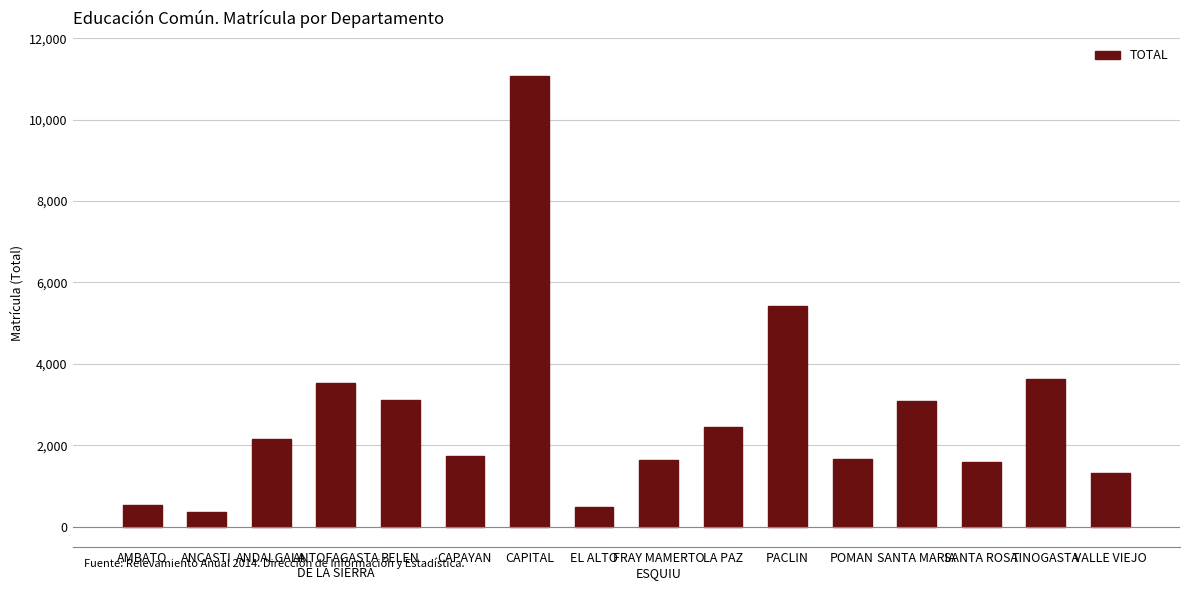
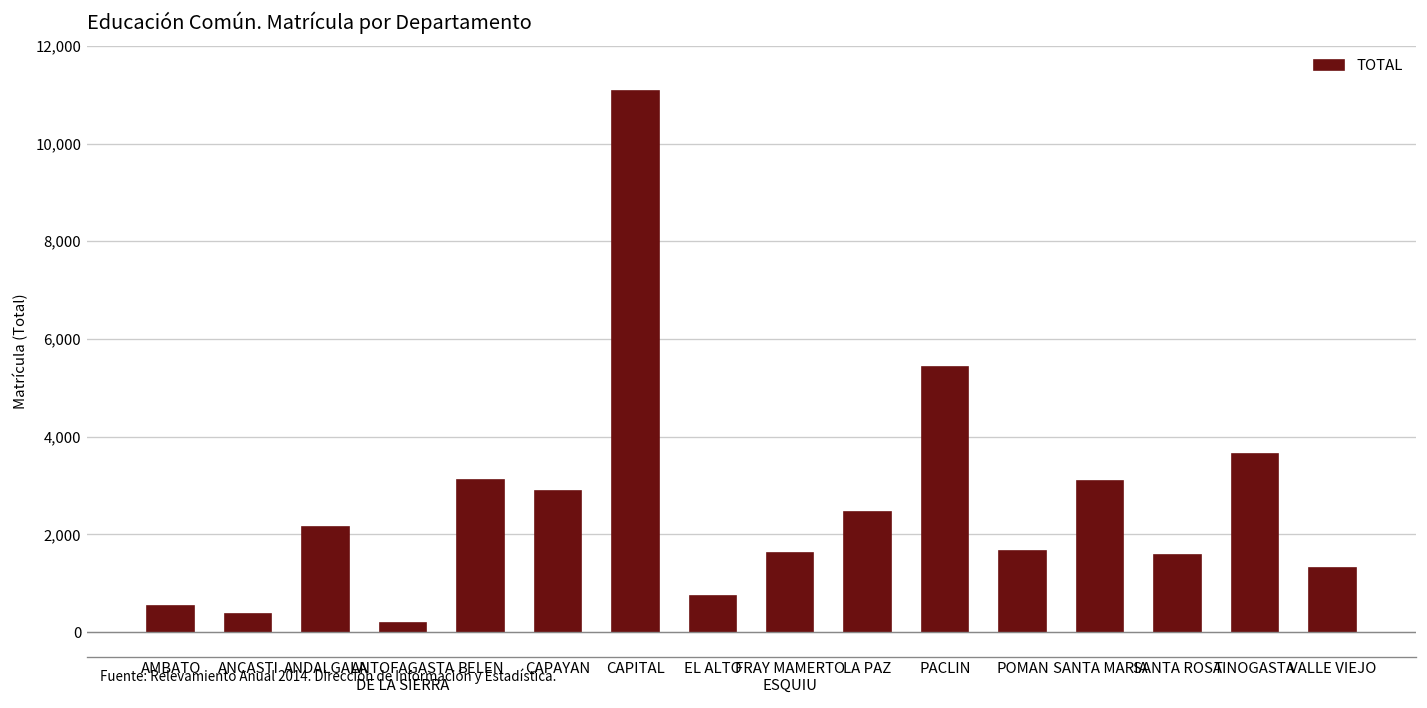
  {
    "AMBATO": "500",
    "ANCASTI": "400",
-   "ANTOFAGASTA DE LA SIERRA": "3,500",
+   "ANTOFAGASTA DE LA SIERRA": "200",
    "BELEN": "3,100",
-   "CAPAYAN": "1,700",
+   "CAPAYAN": "2,900",
    "CAPITAL": "11,100",
-   "EL ALTO": "500",
+   "EL ALTO": "700",
    "FRAY MAMERTO ESQUIU": "1,600",
    "LA PAZ": "2,500",
    "PACLIN": "5,400",
    "POMAN": "1,700",
    "TINOGASTA": "3,600",
    "VALLE VIEJO": "1,300"
  }
